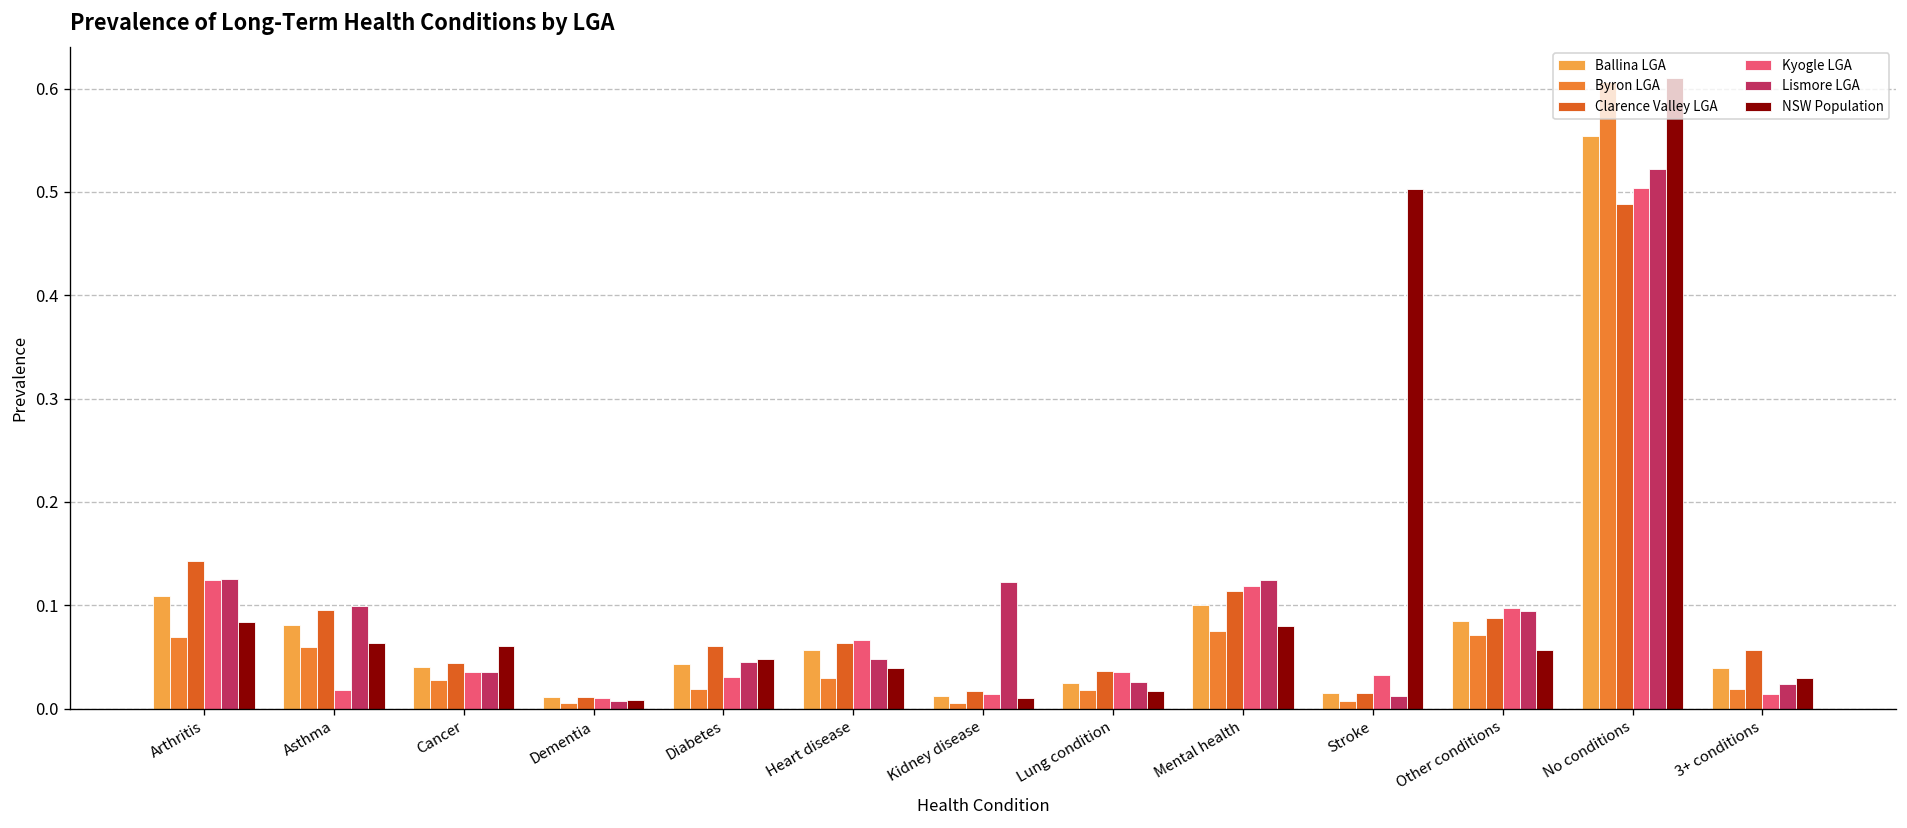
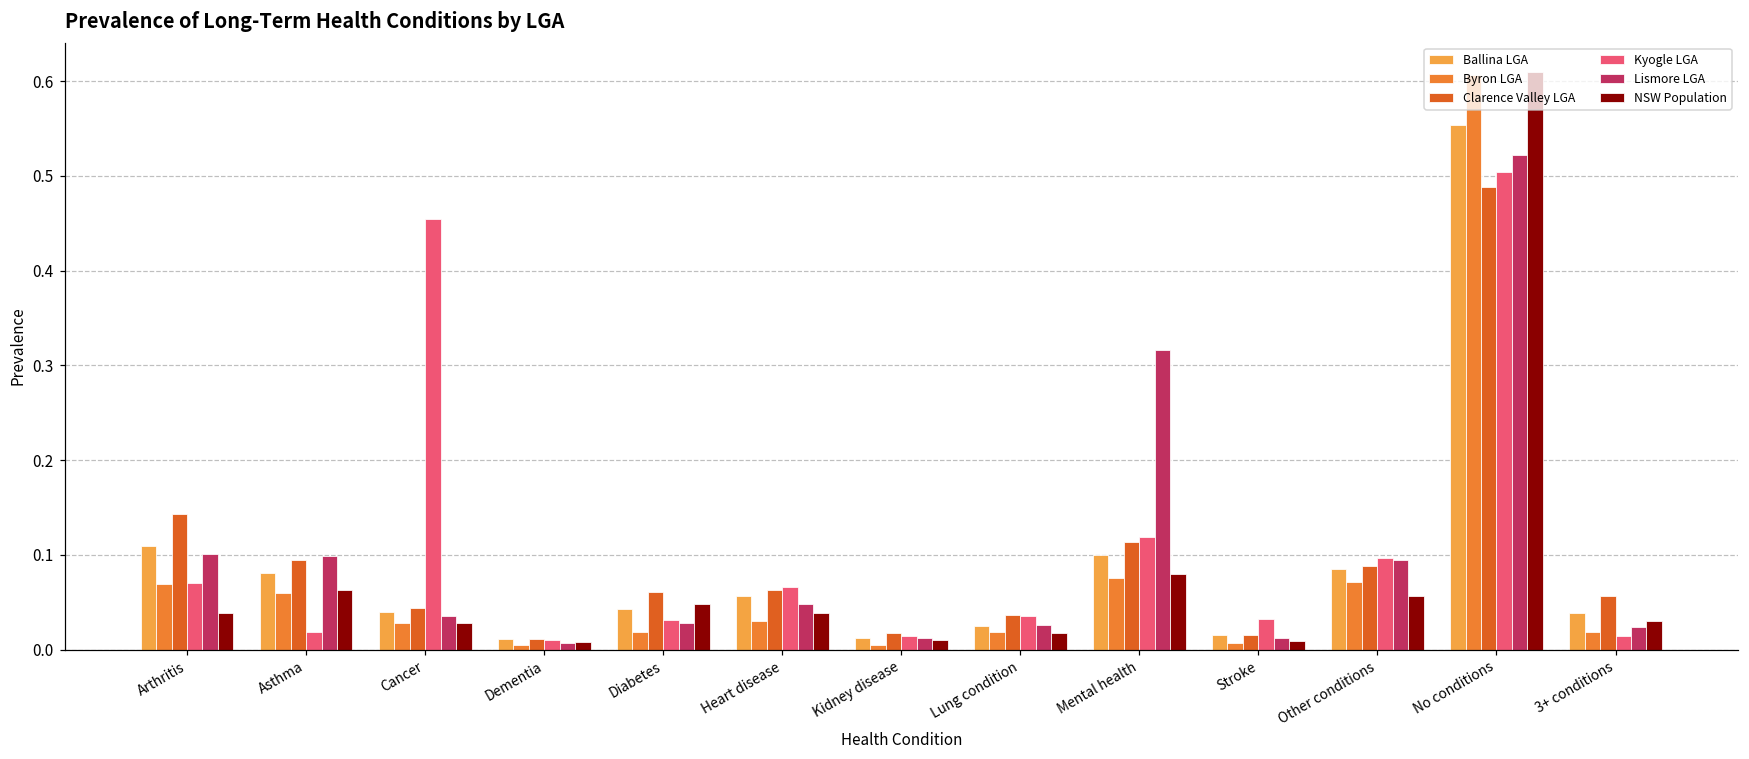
  {
    "Kyogle LGA": {
-     "Arthritis": 0.12,
+     "Arthritis": 0.07,
      "Asthma": 0.02,
-     "Cancer": 0.04,
+     "Cancer": 0.45,
      "Dementia": 0.01,
      "Diabetes": 0.03,
      "Heart disease": 0.07,
      "Kidney disease": 0.01,
      "Lung condition": 0.04,
      "Mental health": 0.12,
      "Stroke": 0.03,
      "Other conditions": 0.10,
      "No conditions": 0.50,
      "3+ conditions": 0.01
    },
    "Lismore LGA": {
-     "Arthritis": 0.13,
+     "Arthritis": 0.10,
      "Asthma": 0.10,
      "Cancer": 0.04,
      "Dementia": 0.01,
-     "Diabetes": 0.05,
+     "Diabetes": 0.03,
      "Heart disease": 0.05,
-     "Kidney disease": 0.12,
+     "Kidney disease": 0.01,
      "Lung condition": 0.03,
-     "Mental health": 0.12,
+     "Mental health": 0.32,
      "Stroke": 0.01,
      "Other conditions": 0.09,
      "No conditions": 0.52,
      "3+ conditions": 0.02
    },
    "NSW Population": {
-     "Arthritis": 0.08,
+     "Arthritis": 0.04,
      "Asthma": 0.06,
-     "Cancer": 0.06,
+     "Cancer": 0.03,
      "Dementia": 0.01,
      "Diabetes": 0.05,
      "Heart disease": 0.04,
      "Kidney disease": 0.01,
      "Lung condition": 0.02,
      "Mental health": 0.08,
-     "Stroke": 0.50,
+     "Stroke": 0.01,
      "Other conditions": 0.06,
      "3+ conditions": 0.03
    }
  }
